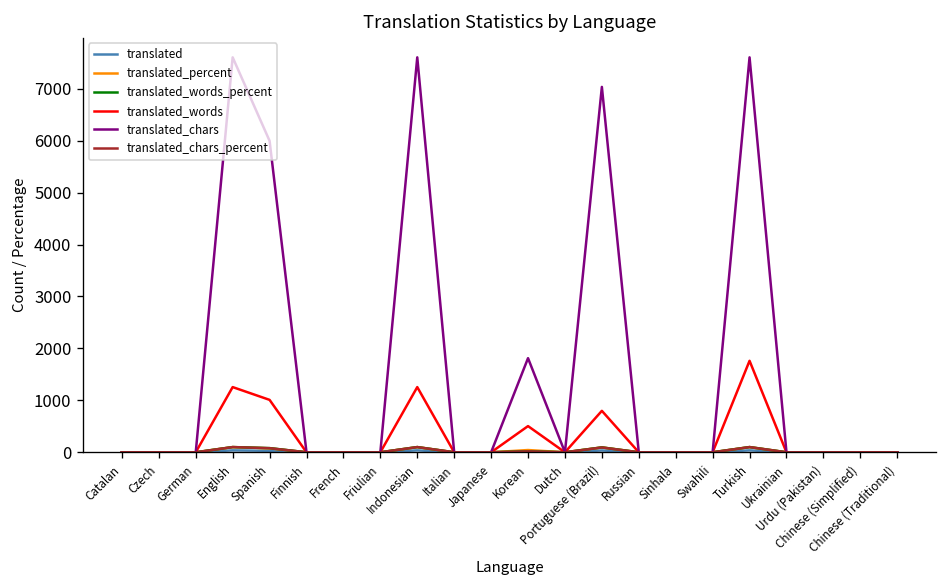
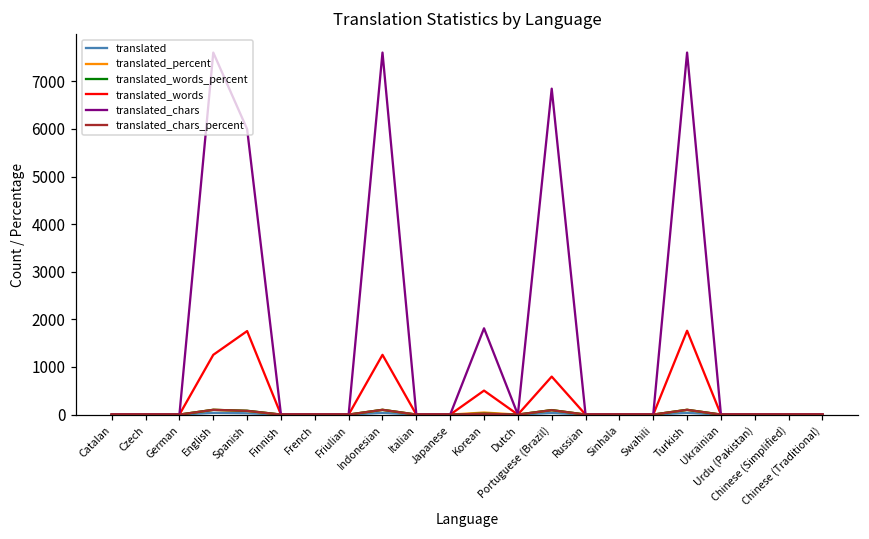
  {
    "translated": {
      "English": 0,
      "Indonesian": 0,
      "Turkish": 0
    },
    "translated_words": {
      "English": 1300,
-     "Spanish": 1000,
+     "Spanish": 1800,
      "Indonesian": 1300,
      "Korean": 500,
      "Portuguese (Brazil)": 800,
      "Turkish": 1800
    },
    "translated_chars": {
      "Indonesian": 7600,
      "Korean": 1800,
-     "Portuguese (Brazil)": 7000,
+     "Portuguese (Brazil)": 6800,
      "Turkish": 7600
    }
  }
